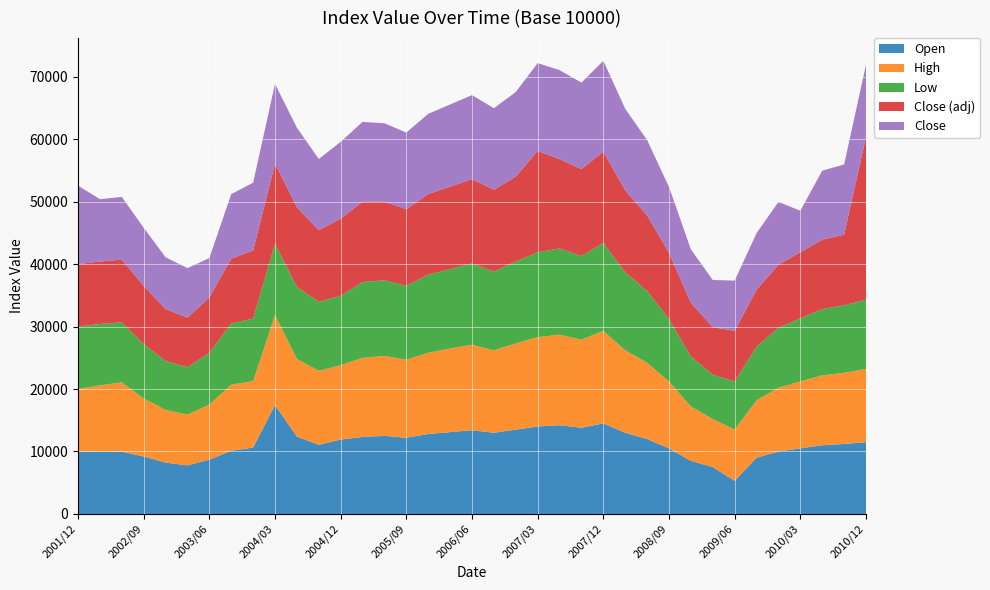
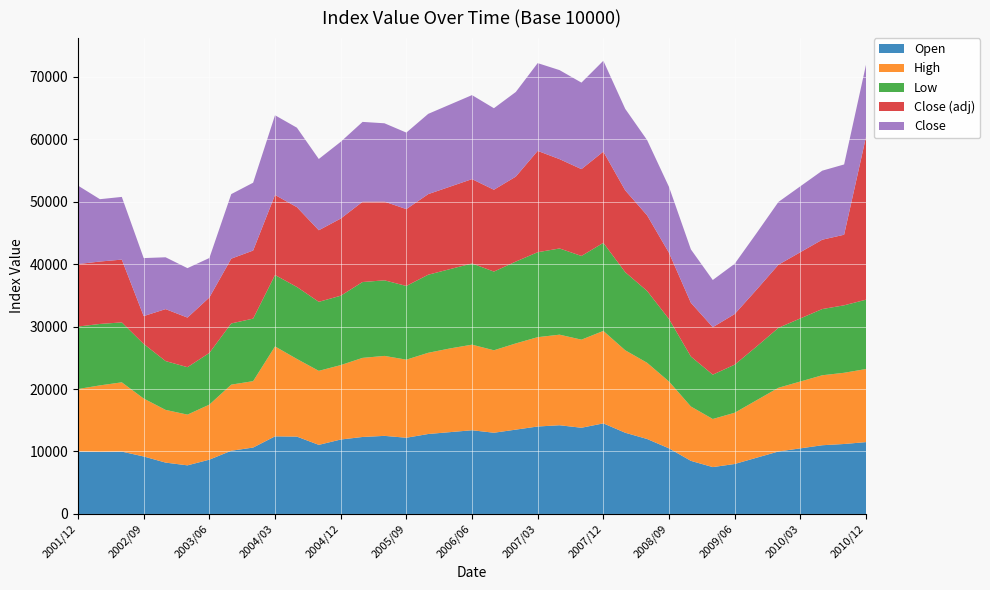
  {
    "Open": {
      "2001/12": 10000,
      "2002/09": 9000,
      "2003/06": 9000,
-     "2004/03": 17000,
+     "2004/03": 12000,
      "2004/12": 12000,
      "2005/09": 12000,
      "2006/06": 13000,
      "2007/03": 14000,
      "2007/12": 15000,
      "2008/09": 11000,
-     "2009/06": 5000,
+     "2009/06": 8000,
      "2010/03": 11000,
      "2010/12": 12000
    },
    "High": {
      "2001/12": 10000,
      "2002/09": 9000,
      "2003/06": 9000,
      "2004/03": 14000,
      "2004/12": 12000,
      "2005/09": 13000,
      "2006/06": 14000,
      "2007/03": 14000,
      "2007/12": 15000,
      "2008/09": 11000,
      "2009/06": 8000,
      "2010/03": 11000,
      "2010/12": 12000
    },
    "Low": {
      "2001/12": 10000,
      "2002/09": 9000,
      "2003/06": 8000,
      "2004/03": 11000,
      "2004/12": 11000,
      "2005/09": 12000,
      "2006/06": 13000,
      "2007/03": 14000,
      "2007/12": 14000,
      "2008/09": 10000,
      "2009/06": 8000,
      "2010/03": 10000,
      "2010/12": 11000
    },
    "Close (adj)": {
      "2001/12": 10000,
-     "2002/09": 9000,
+     "2002/09": 4000,
      "2003/06": 9000,
      "2004/03": 13000,
      "2004/12": 12000,
      "2005/09": 12000,
      "2006/06": 14000,
      "2007/03": 16000,
      "2007/12": 15000,
      "2008/09": 11000,
      "2009/06": 8000,
      "2010/03": 11000,
      "2010/12": 26000
    },
    "Close": {
      "2001/12": 13000,
      "2002/09": 9000,
      "2003/06": 6000,
      "2004/03": 13000,
      "2004/12": 12000,
      "2005/09": 12000,
      "2006/06": 13000,
      "2007/03": 14000,
      "2007/12": 15000,
      "2008/09": 11000,
      "2009/06": 8000,
-     "2010/03": 7000,
+     "2010/03": 11000,
      "2010/12": 12000
    }
  }
